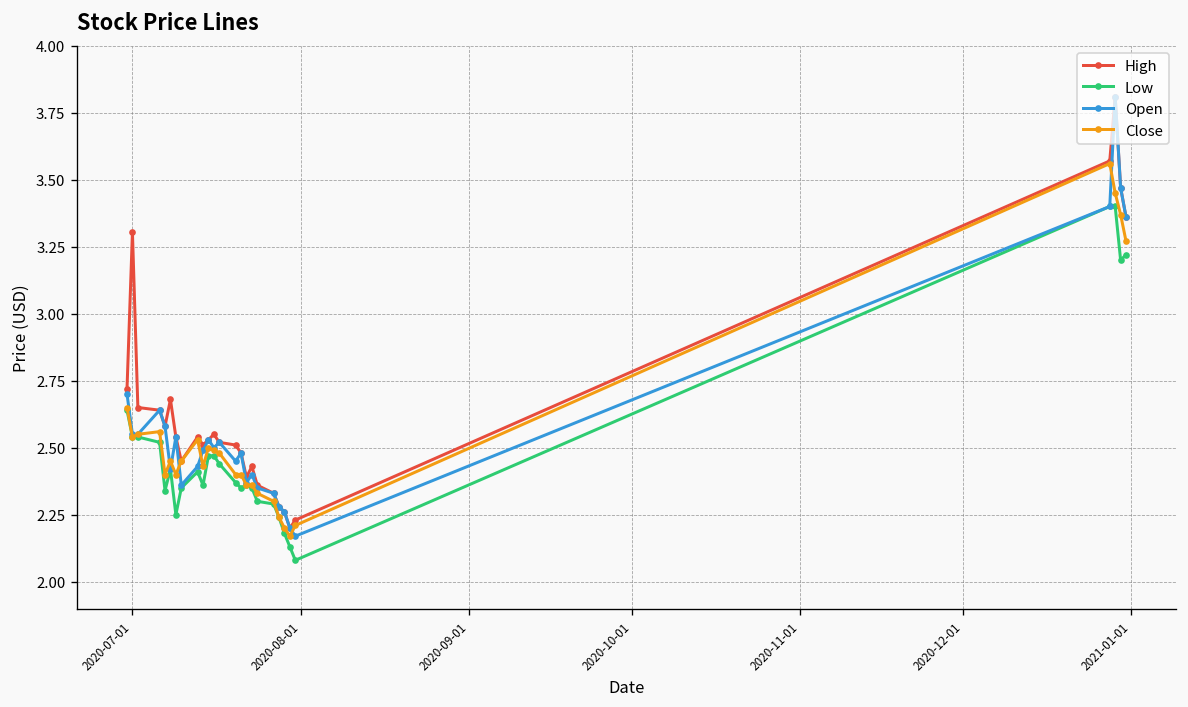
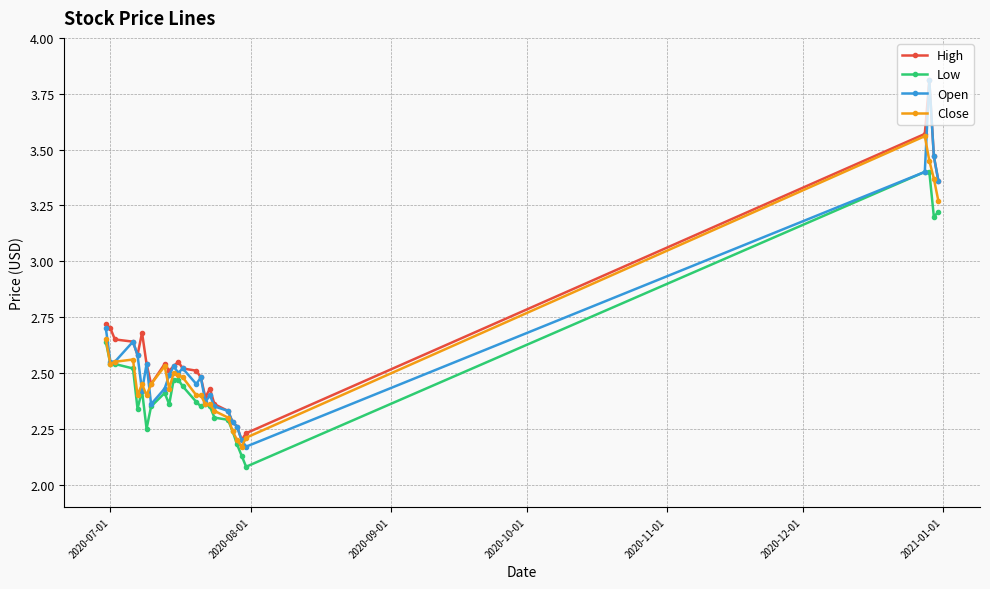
  {
    "High": {
-     "2020-07-01": 3.30
+     "2020-07-01": 2.70
    }
  }
